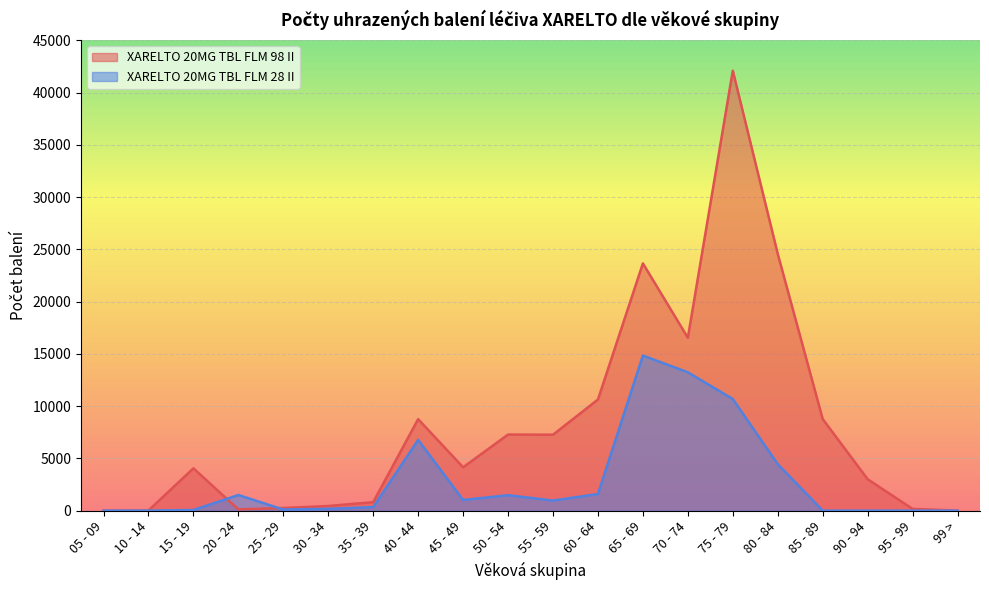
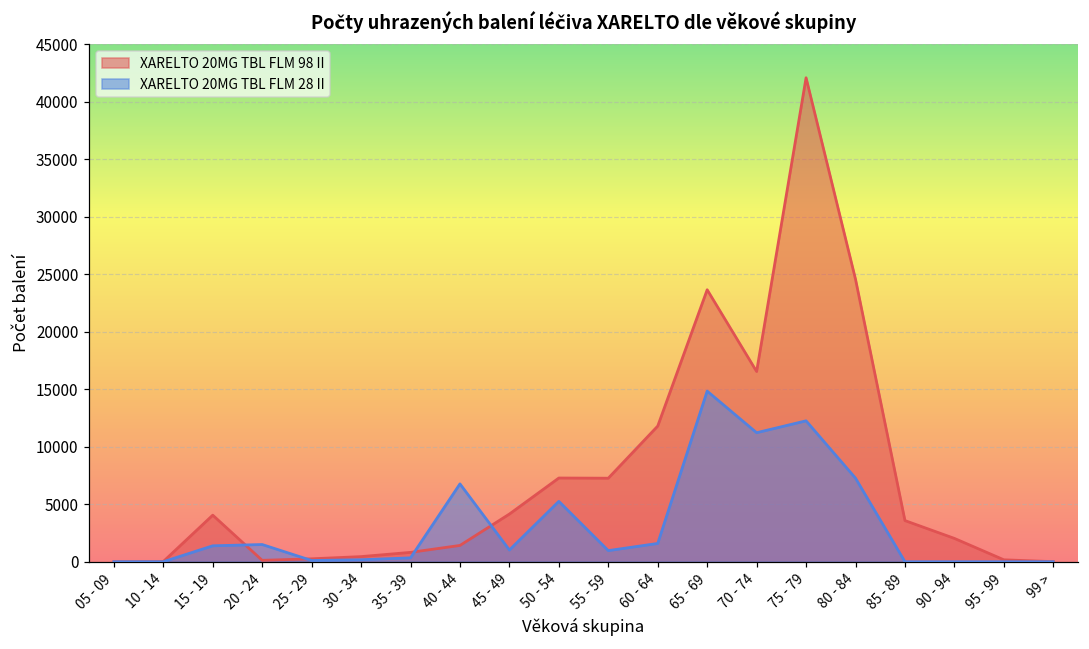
  {
    "XARELTO 20MG TBL FLM 98 II": {
      "15 - 19": 4100,
      "20 - 24": 100,
      "30 - 34": 400,
      "35 - 39": 800,
-     "40 - 44": 8800,
+     "40 - 44": 1400,
      "45 - 49": 4100,
      "50 - 54": 7300,
      "55 - 59": 7300,
-     "60 - 64": 10600,
+     "60 - 64": 11800,
      "65 - 69": 23700,
      "70 - 74": 16500,
      "75 - 79": 42100,
      "80 - 84": 24600,
-     "85 - 89": 8800,
-     "90 - 94": 3000
+     "85 - 89": 3600,
+     "90 - 94": 2000
    },
    "XARELTO 20MG TBL FLM 28 II": {
-     "15 - 19": 100,
+     "15 - 19": 1400,
      "20 - 24": 1500,
      "30 - 34": 200,
      "35 - 39": 300,
      "40 - 44": 6800,
      "45 - 49": 1000,
-     "50 - 54": 1500,
+     "50 - 54": 5300,
      "55 - 59": 1000,
      "60 - 64": 1600,
      "65 - 69": 14800,
-     "70 - 74": 13200,
-     "75 - 79": 10700,
-     "80 - 84": 4500,
+     "70 - 74": 11200,
+     "75 - 79": 12300,
+     "80 - 84": 7300,
      "85 - 89": 0,
      "90 - 94": 0
    }
  }
